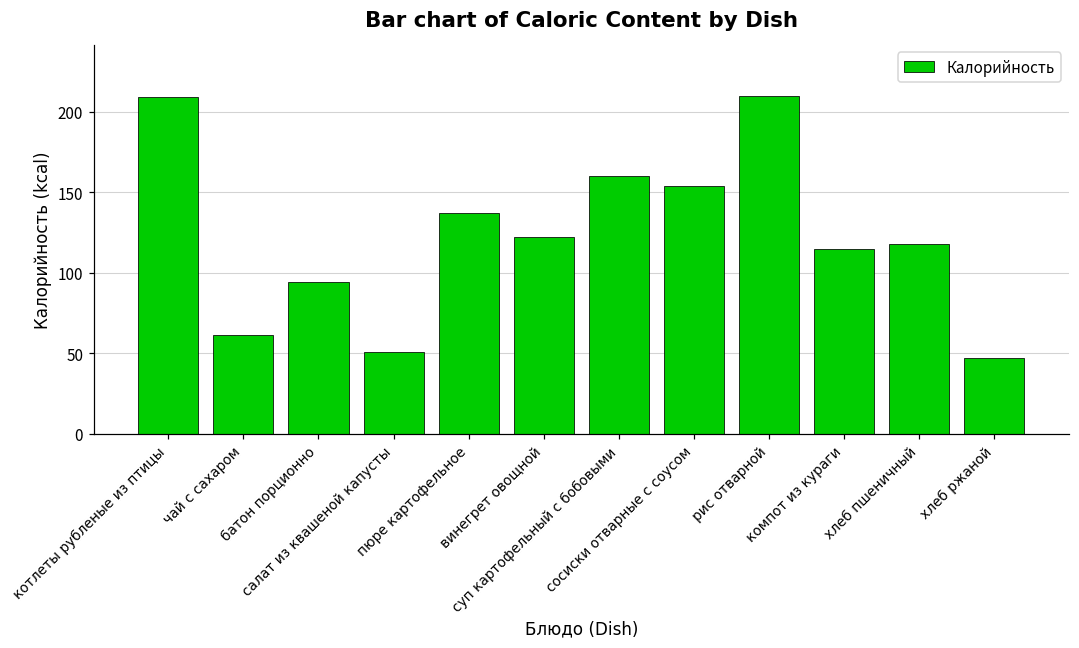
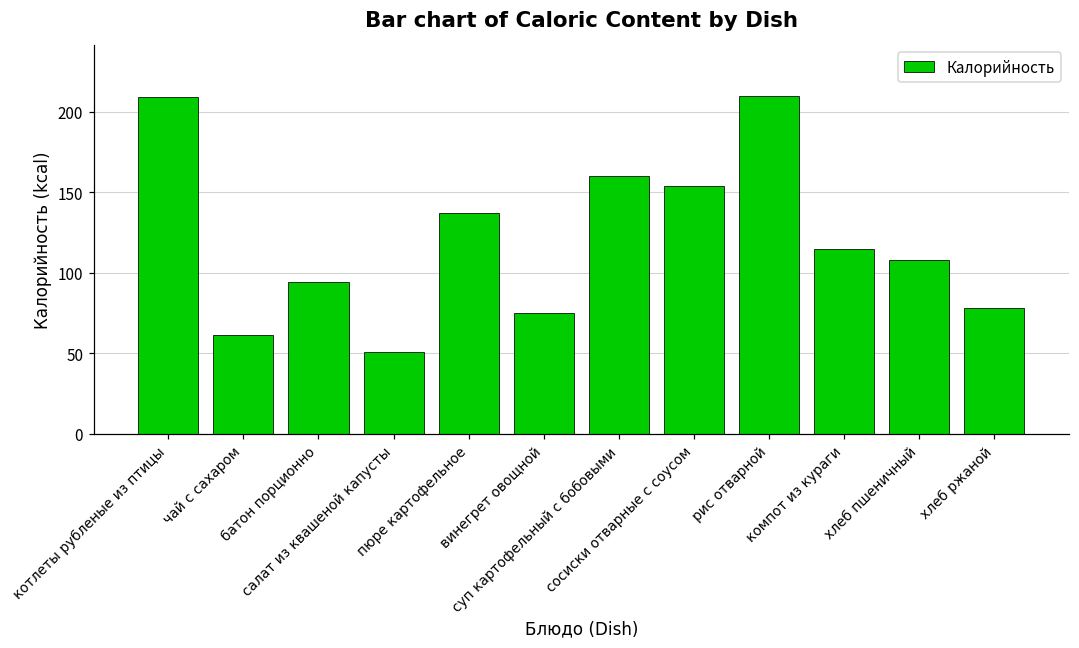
  {
    "котлеты рубленые из птицы": 209,
    "чай с сахаром": 61,
    "батон порционно": 94,
    "салат из квашеной капусты": 51,
    "пюре картофельное": 137,
-   "винегрет овощной": 122,
+   "винегрет овощной": 75,
    "суп картофельный с бобовыми": 160,
    "сосиски отварные с соусом": 154,
    "рис отварной": 210,
    "компот из кураги": 115,
-   "хлеб пшеничный": 118,
-   "хлеб ржаной": 47
+   "хлеб пшеничный": 108,
+   "хлеб ржаной": 78
  }
